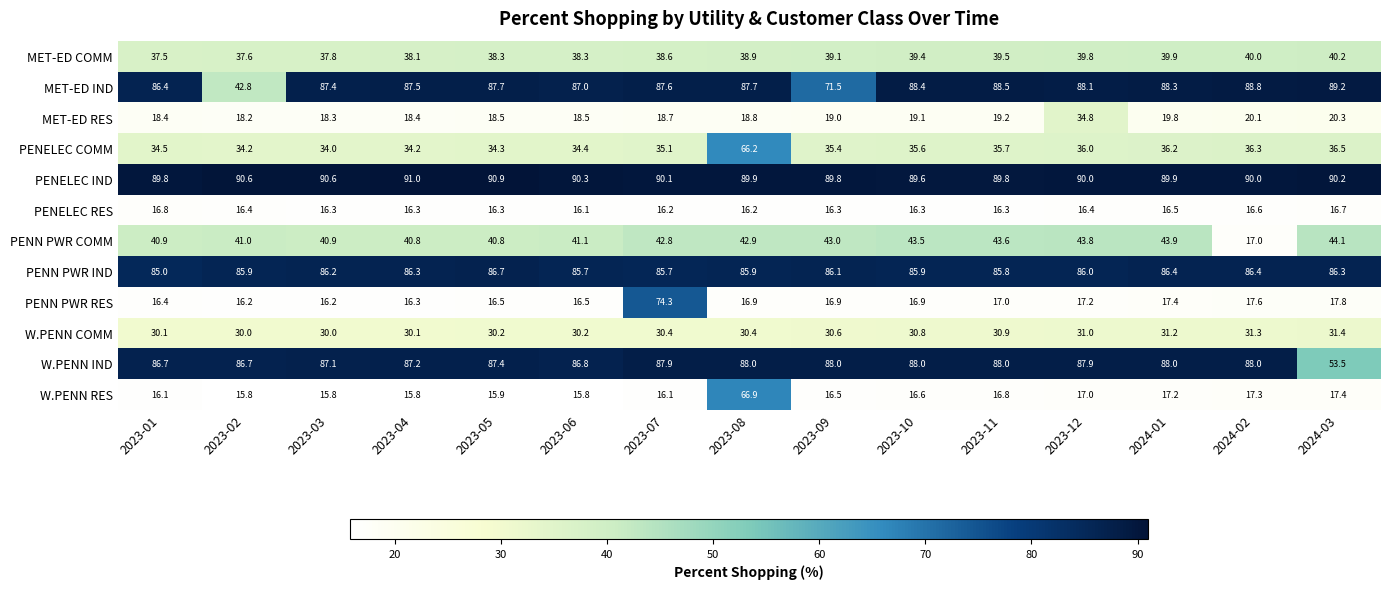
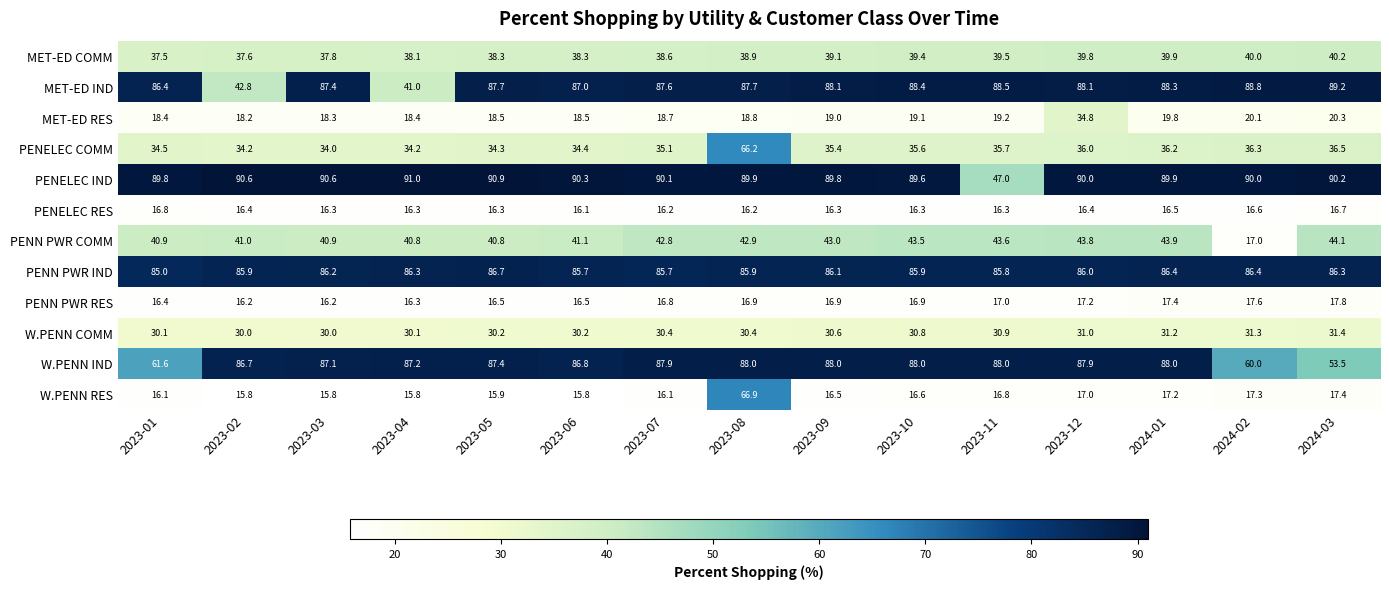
  {
    "MET-ED COMM": {
      "2023-01": 37.5,
      "2023-02": 37.6,
      "2023-03": 37.8,
      "2023-04": 38.1,
      "2023-05": 38.3,
      "2023-06": 38.3,
      "2023-07": 38.6,
      "2023-08": 38.9,
      "2023-09": 39.1,
      "2023-10": 39.4,
      "2023-11": 39.5,
      "2023-12": 39.8,
      "2024-01": 39.9,
      "2024-02": 40.0,
      "2024-03": 40.2
    },
    "MET-ED IND": {
      "2023-01": 86.4,
      "2023-02": 42.8,
      "2023-03": 87.4,
-     "2023-04": 87.5,
+     "2023-04": 41.0,
      "2023-05": 87.7,
      "2023-06": 87.0,
      "2023-07": 87.6,
      "2023-08": 87.7,
-     "2023-09": 71.5,
+     "2023-09": 88.1,
      "2023-10": 88.4,
      "2023-11": 88.5,
      "2023-12": 88.1,
      "2024-01": 88.3,
      "2024-02": 88.8,
      "2024-03": 89.2
    },
    "MET-ED RES": {
      "2023-01": 18.4,
      "2023-02": 18.2,
      "2023-03": 18.3,
      "2023-04": 18.4,
      "2023-05": 18.5,
      "2023-06": 18.5,
      "2023-07": 18.7,
      "2023-08": 18.8,
      "2023-09": 19.0,
      "2023-10": 19.1,
      "2023-11": 19.2,
      "2023-12": 34.8,
      "2024-01": 19.8,
      "2024-02": 20.1,
      "2024-03": 20.3
    },
    "PENELEC COMM": {
      "2023-01": 34.5,
      "2023-02": 34.2,
      "2023-03": 34.0,
      "2023-04": 34.2,
      "2023-05": 34.3,
      "2023-06": 34.4,
      "2023-07": 35.1,
      "2023-08": 66.2,
      "2023-09": 35.4,
      "2023-10": 35.6,
      "2023-11": 35.7,
      "2023-12": 36.0,
      "2024-01": 36.2,
      "2024-02": 36.3,
      "2024-03": 36.5
    },
    "PENELEC IND": {
      "2023-01": 89.8,
      "2023-02": 90.6,
      "2023-03": 90.6,
      "2023-04": 91.0,
      "2023-05": 90.9,
      "2023-06": 90.3,
      "2023-07": 90.1,
      "2023-08": 89.9,
      "2023-09": 89.8,
      "2023-10": 89.6,
-     "2023-11": 89.8,
+     "2023-11": 47.0,
      "2023-12": 90.0,
      "2024-01": 89.9,
      "2024-02": 90.0,
      "2024-03": 90.2
    },
    "PENELEC RES": {
      "2023-01": 16.8,
      "2023-02": 16.4,
      "2023-03": 16.3,
      "2023-04": 16.3,
      "2023-05": 16.3,
      "2023-06": 16.1,
      "2023-07": 16.2,
      "2023-08": 16.2,
      "2023-09": 16.3,
      "2023-10": 16.3,
      "2023-11": 16.3,
      "2023-12": 16.4,
      "2024-01": 16.5,
      "2024-02": 16.6,
      "2024-03": 16.7
    },
    "PENN PWR COMM": {
      "2023-01": 40.9,
      "2023-02": 41.0,
      "2023-03": 40.9,
      "2023-04": 40.8,
      "2023-05": 40.8,
      "2023-06": 41.1,
      "2023-07": 42.8,
      "2023-08": 42.9,
      "2023-09": 43.0,
      "2023-10": 43.5,
      "2023-11": 43.6,
      "2023-12": 43.8,
      "2024-01": 43.9,
      "2024-02": 17.0,
      "2024-03": 44.1
    },
    "PENN PWR IND": {
      "2023-01": 85.0,
      "2023-02": 85.9,
      "2023-03": 86.2,
      "2023-04": 86.3,
      "2023-05": 86.7,
      "2023-06": 85.7,
      "2023-07": 85.7,
      "2023-08": 85.9,
      "2023-09": 86.1,
      "2023-10": 85.9,
      "2023-11": 85.8,
      "2023-12": 86.0,
      "2024-01": 86.4,
      "2024-02": 86.4,
      "2024-03": 86.3
    },
    "PENN PWR RES": {
      "2023-01": 16.4,
      "2023-02": 16.2,
      "2023-03": 16.2,
      "2023-04": 16.3,
      "2023-05": 16.5,
      "2023-06": 16.5,
-     "2023-07": 74.3,
+     "2023-07": 16.8,
      "2023-08": 16.9,
      "2023-09": 16.9,
      "2023-10": 16.9,
      "2023-11": 17.0,
      "2023-12": 17.2,
      "2024-01": 17.4,
      "2024-02": 17.6,
      "2024-03": 17.8
    },
    "W.PENN COMM": {
      "2023-01": 30.1,
      "2023-02": 30.0,
      "2023-03": 30.0,
      "2023-04": 30.1,
      "2023-05": 30.2,
      "2023-06": 30.2,
      "2023-07": 30.4,
      "2023-08": 30.4,
      "2023-09": 30.6,
      "2023-10": 30.8,
      "2023-11": 30.9,
      "2023-12": 31.0,
      "2024-01": 31.2,
      "2024-02": 31.3,
      "2024-03": 31.4
    },
    "W.PENN IND": {
-     "2023-01": 86.7,
+     "2023-01": 61.6,
      "2023-02": 86.7,
      "2023-03": 87.1,
      "2023-04": 87.2,
      "2023-05": 87.4,
      "2023-06": 86.8,
      "2023-07": 87.9,
      "2023-08": 88.0,
      "2023-09": 88.0,
      "2023-10": 88.0,
      "2023-11": 88.0,
      "2023-12": 87.9,
      "2024-01": 88.0,
-     "2024-02": 88.0,
+     "2024-02": 60.0,
      "2024-03": 53.5
    },
    "W.PENN RES": {
      "2023-01": 16.1,
      "2023-02": 15.8,
      "2023-03": 15.8,
      "2023-04": 15.8,
      "2023-05": 15.9,
      "2023-06": 15.8,
      "2023-07": 16.1,
      "2023-08": 66.9,
      "2023-09": 16.5,
      "2023-10": 16.6,
      "2023-11": 16.8,
      "2023-12": 17.0,
      "2024-01": 17.2,
      "2024-02": 17.3,
      "2024-03": 17.4
    }
  }
